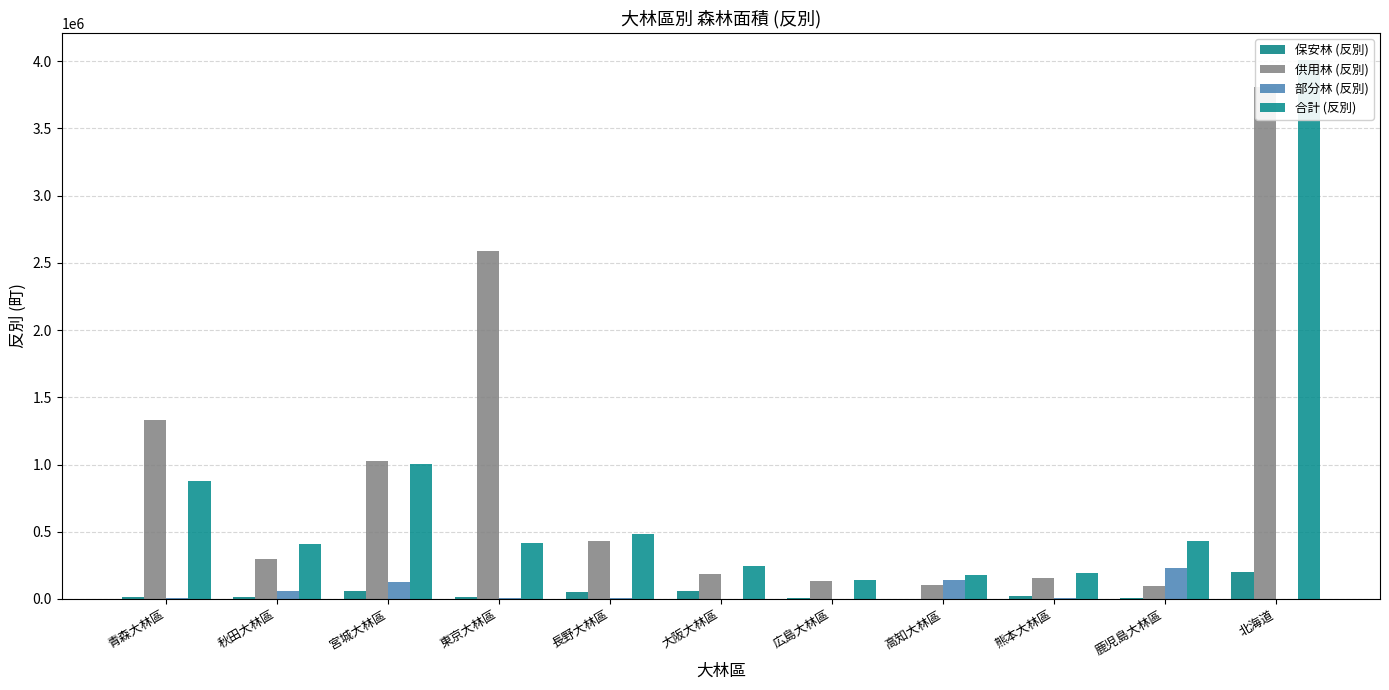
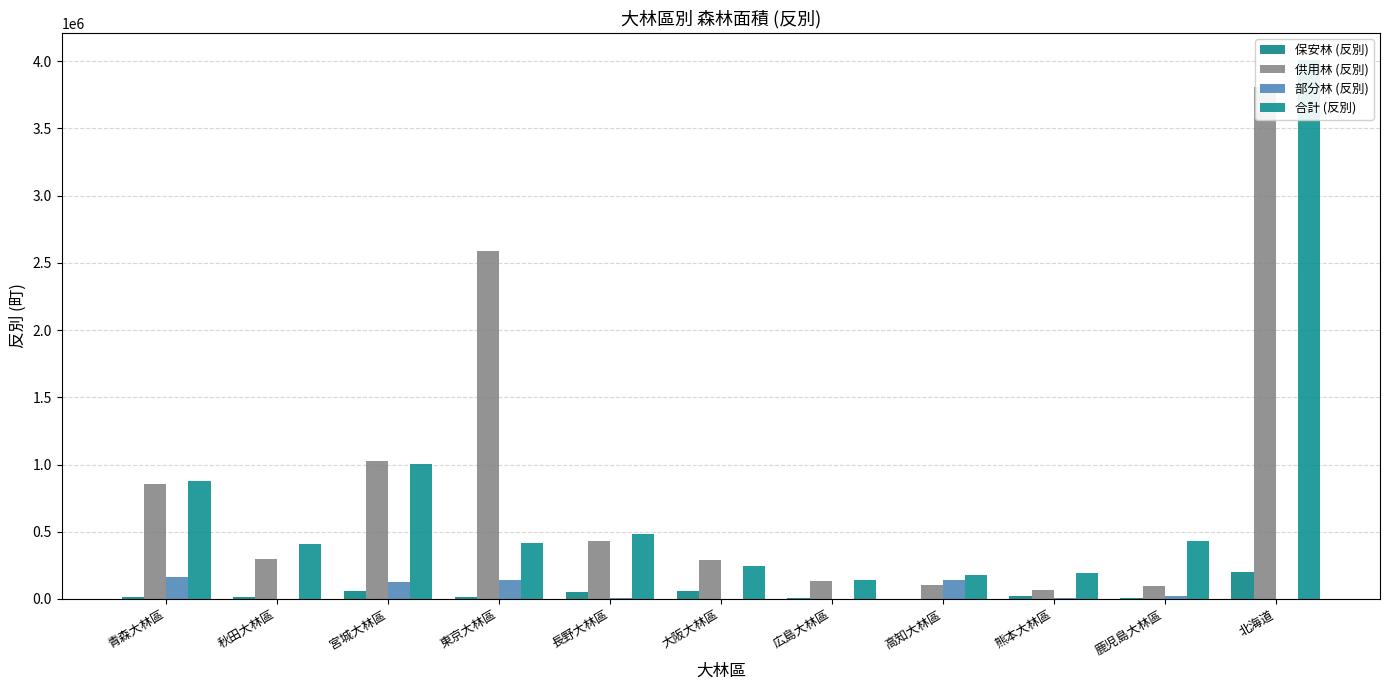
  {
    "供用林 (反別)": {
-     "青森大林區": 1330000,
+     "青森大林區": 860000,
      "秋田大林區": 290000,
      "宮城大林區": 1030000,
      "東京大林區": 2590000,
      "長野大林區": 430000,
-     "大阪大林區": 180000,
+     "大阪大林區": 290000,
      "広島大林區": 130000,
      "高知大林區": 110000,
-     "熊本大林區": 160000,
+     "熊本大林區": 70000,
      "鹿児島大林區": 90000
    },
    "部分林 (反別)": {
-     "青森大林區": 0,
-     "秋田大林區": 60000,
+     "青森大林區": 160000,
+     "秋田大林區": 0,
      "宮城大林區": 130000,
-     "東京大林區": 10000,
+     "東京大林區": 140000,
      "高知大林區": 140000,
-     "鹿児島大林區": 230000,
+     "鹿児島大林區": 20000,
      "北海道": 0
    }
  }
